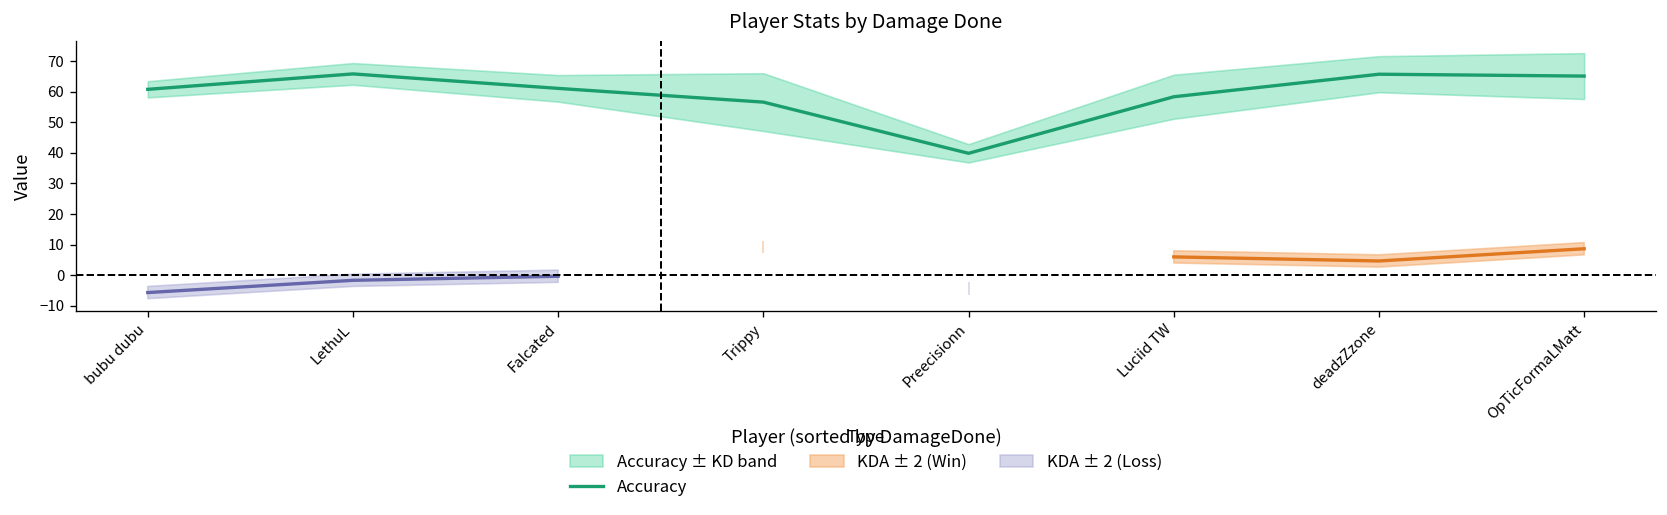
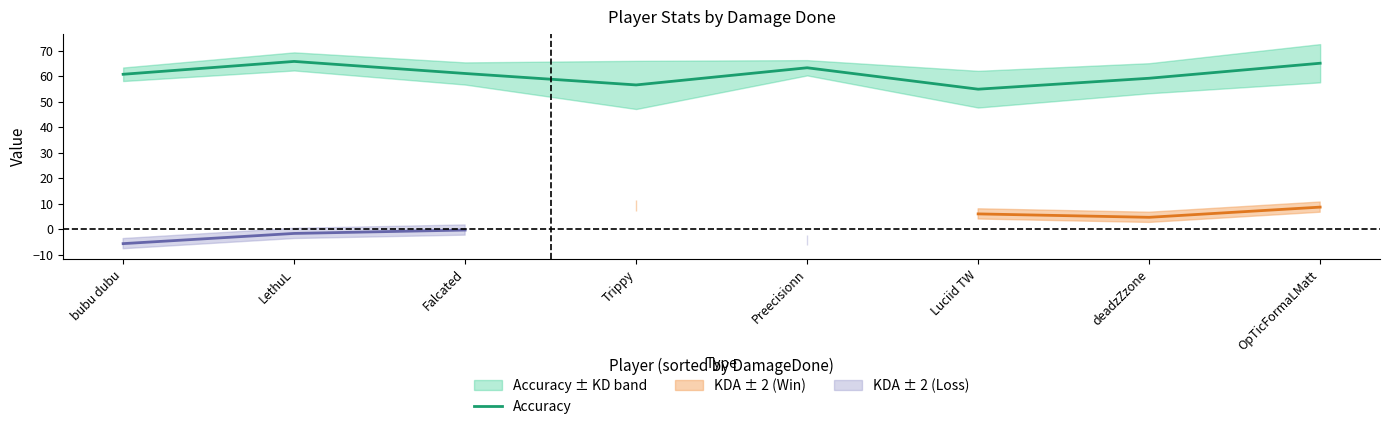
  {
    "Accuracy": {
      "bubu dubu": 61,
      "LethuL": 66,
      "Falcated": 61,
      "Trippy": 57,
-     "Preecisionn": 40,
-     "Luciid TW": 58,
-     "deadzZzone": 66,
+     "Preecisionn": 63,
+     "Luciid TW": 55,
+     "deadzZzone": 59,
      "OpTicFormaLMatt": 65
    }
  }
